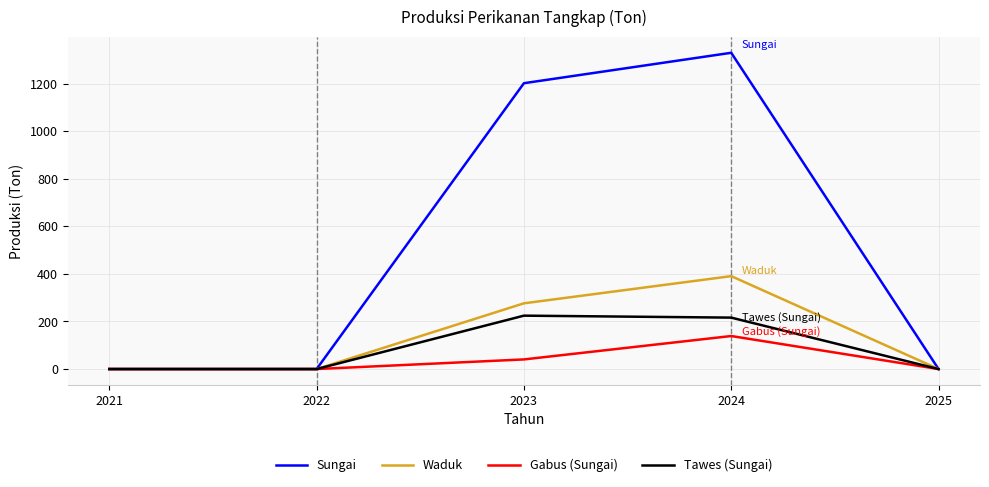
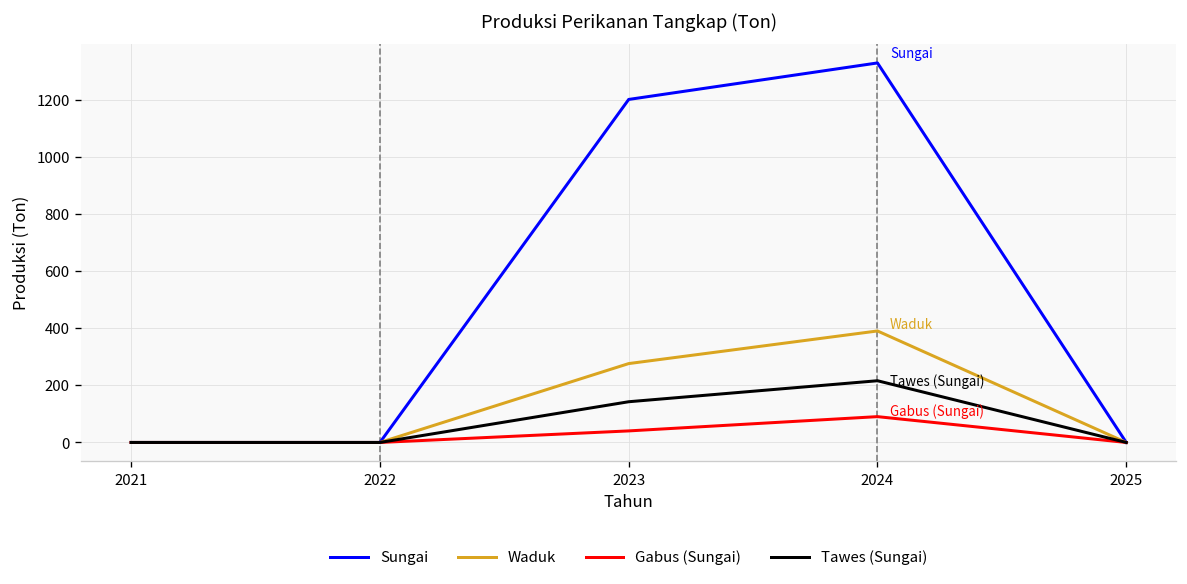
  {
    "Sungai": {
      "2023": 1200,
      "2024": 1330
    },
    "Waduk": {
      "2023": 280,
      "2024": 390
    },
    "Gabus (Sungai)": {
      "2023": 40,
-     "2024": 140
+     "2024": 90
    },
    "Tawes (Sungai)": {
-     "2023": 220,
+     "2023": 140,
      "2024": 220
    }
  }
